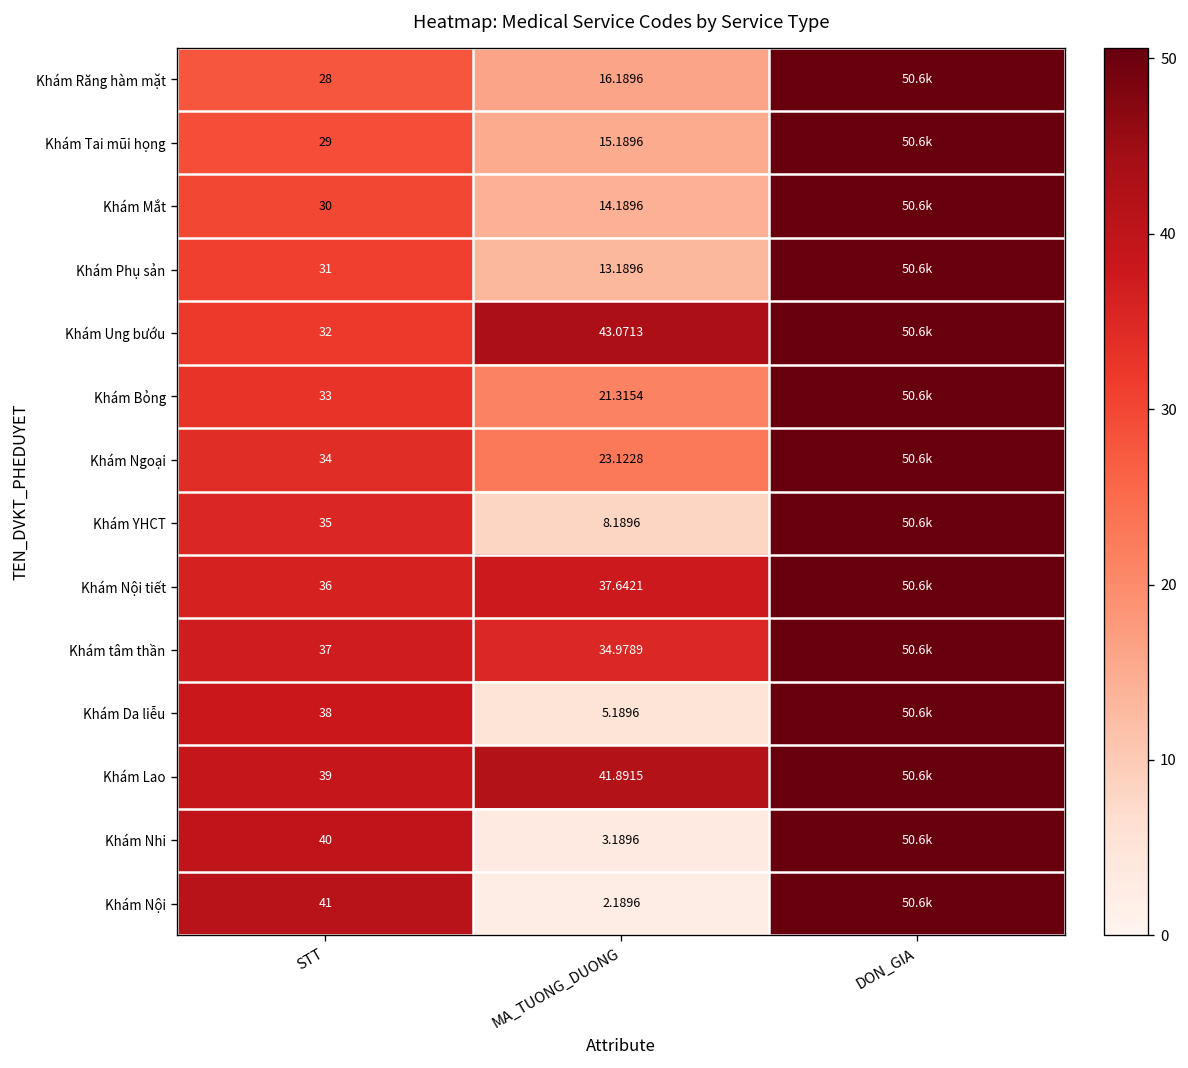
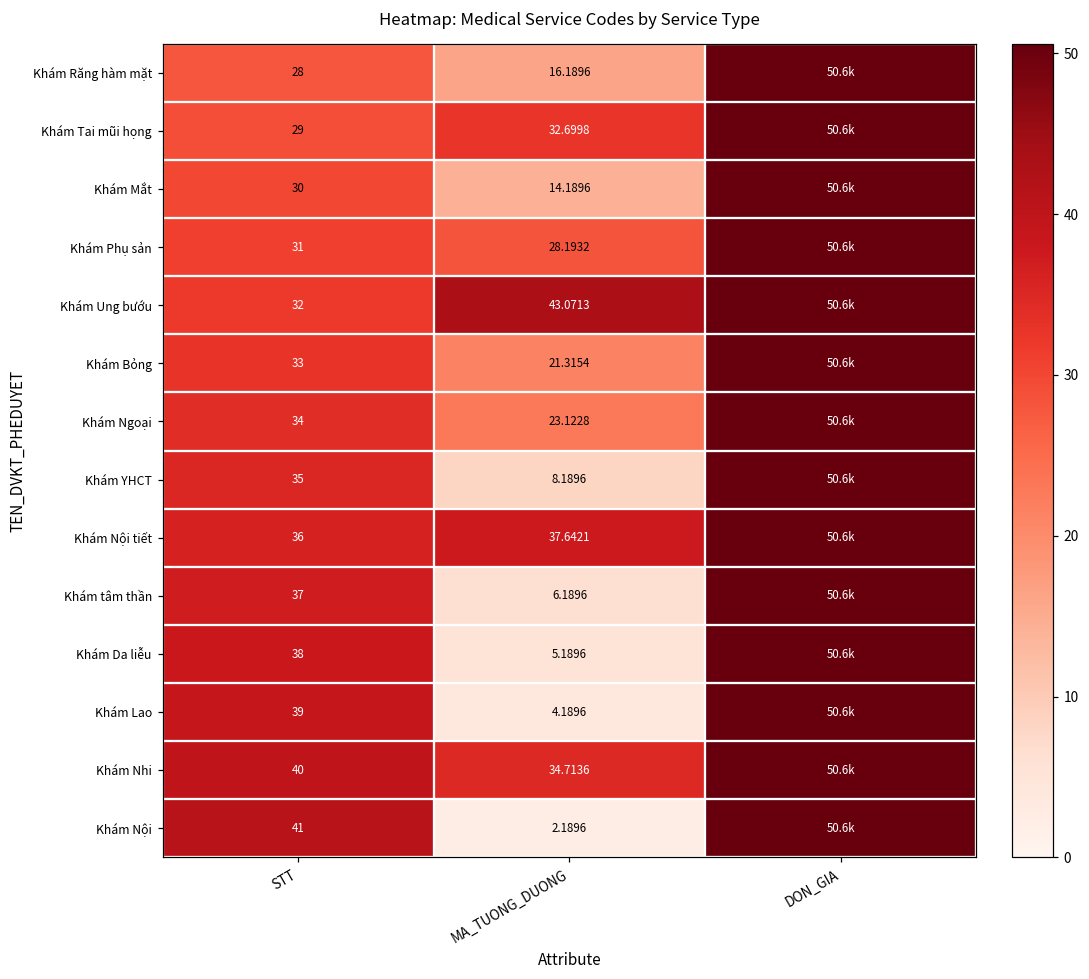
  {
    "Khám Răng hàm mặt": {
      "STT": "28",
      "MA_TUONG_DUONG": "16.1896",
      "DON_GIA": "50.6k"
    },
    "Khám Tai mũi họng": {
      "STT": "29",
-     "MA_TUONG_DUONG": "15.1896",
+     "MA_TUONG_DUONG": "32.6998",
      "DON_GIA": "50.6k"
    },
    "Khám Mắt": {
      "STT": "30",
      "MA_TUONG_DUONG": "14.1896",
      "DON_GIA": "50.6k"
    },
    "Khám Phụ sản": {
      "STT": "31",
-     "MA_TUONG_DUONG": "13.1896",
+     "MA_TUONG_DUONG": "28.1932",
      "DON_GIA": "50.6k"
    },
    "Khám Ung bướu": {
      "STT": "32",
      "MA_TUONG_DUONG": "43.0713",
      "DON_GIA": "50.6k"
    },
    "Khám Bỏng": {
      "STT": "33",
      "MA_TUONG_DUONG": "21.3154",
      "DON_GIA": "50.6k"
    },
    "Khám Ngoại": {
      "STT": "34",
      "MA_TUONG_DUONG": "23.1228",
      "DON_GIA": "50.6k"
    },
    "Khám YHCT": {
      "STT": "35",
      "MA_TUONG_DUONG": "8.1896",
      "DON_GIA": "50.6k"
    },
    "Khám Nội tiết": {
      "STT": "36",
      "MA_TUONG_DUONG": "37.6421",
      "DON_GIA": "50.6k"
    },
    "Khám tâm thần": {
      "STT": "37",
-     "MA_TUONG_DUONG": "34.9789",
+     "MA_TUONG_DUONG": "6.1896",
      "DON_GIA": "50.6k"
    },
    "Khám Da liễu": {
      "STT": "38",
      "MA_TUONG_DUONG": "5.1896",
      "DON_GIA": "50.6k"
    },
    "Khám Lao": {
      "STT": "39",
-     "MA_TUONG_DUONG": "41.8915",
+     "MA_TUONG_DUONG": "4.1896",
      "DON_GIA": "50.6k"
    },
    "Khám Nhi": {
      "STT": "40",
-     "MA_TUONG_DUONG": "3.1896",
+     "MA_TUONG_DUONG": "34.7136",
      "DON_GIA": "50.6k"
    },
    "Khám Nội": {
      "STT": "41",
      "MA_TUONG_DUONG": "2.1896",
      "DON_GIA": "50.6k"
    }
  }
